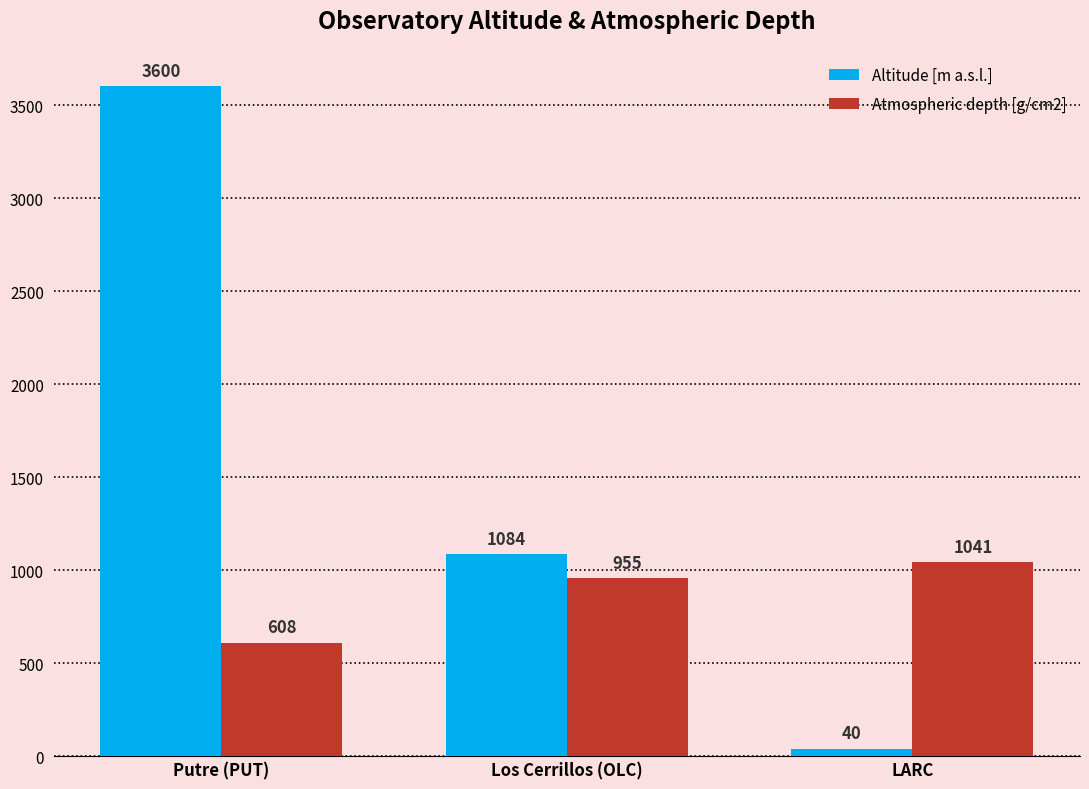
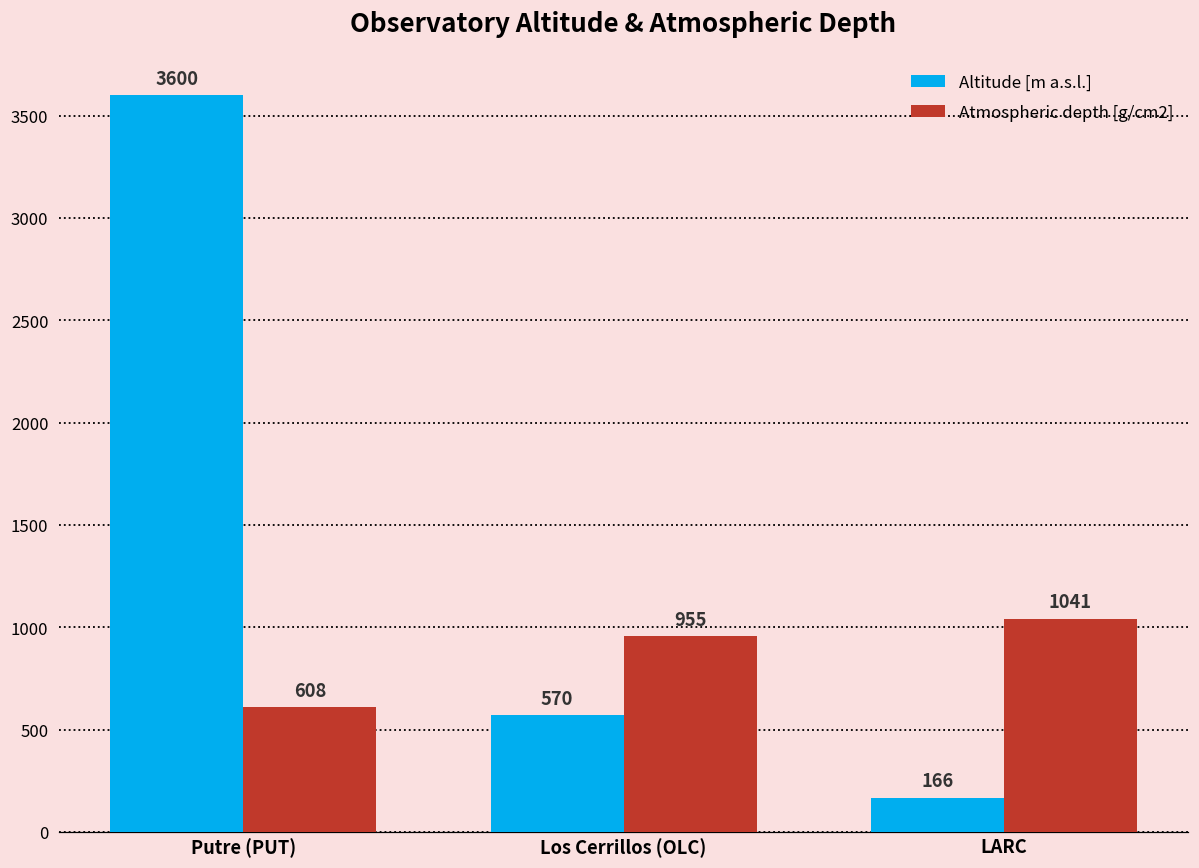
  {
    "Altitude [m a.s.l.]": {
      "Putre (PUT)": 3600,
-     "Los Cerrillos (OLC)": 1084,
-     "LARC": 40
+     "Los Cerrillos (OLC)": 570,
+     "LARC": 166
    },
    "Atmospheric depth [g/cm2]": {
      "Putre (PUT)": 608,
      "Los Cerrillos (OLC)": 955,
      "LARC": 1041
    }
  }
